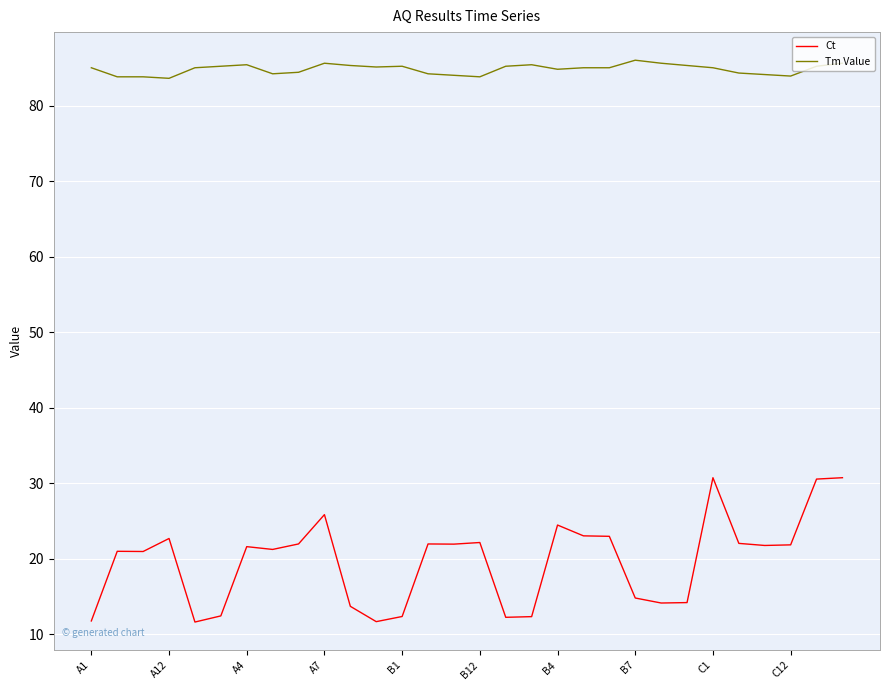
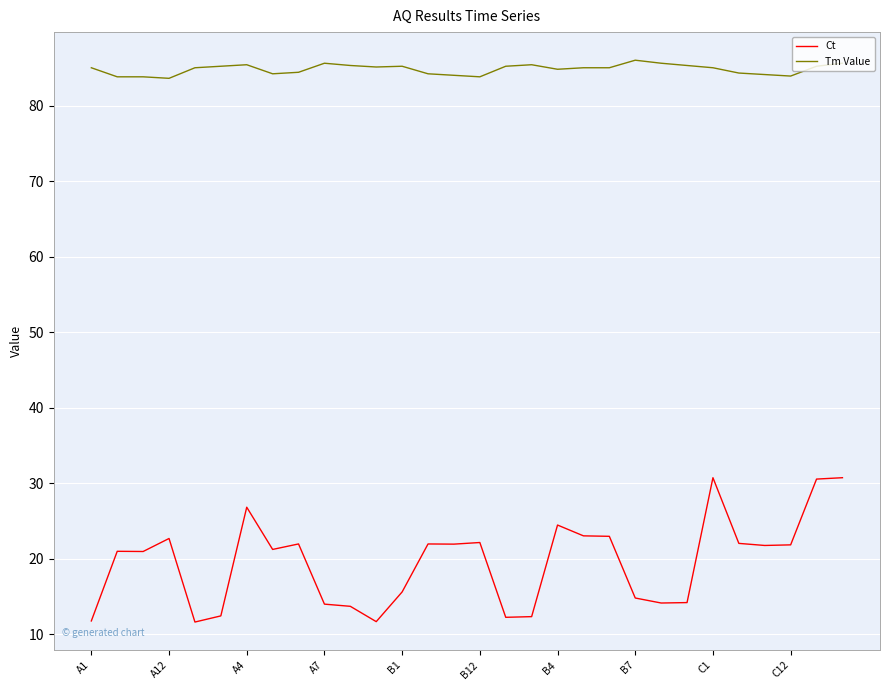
  {
    "Ct": {
      "A1": 12,
      "A12": 23,
-     "A4": 22,
-     "A7": 26,
-     "B1": 12,
+     "A4": 27,
+     "A7": 14,
+     "B1": 16,
      "B12": 22,
      "B4": 24,
      "B7": 15,
      "C1": 31,
      "C12": 22
    },
    "Tm Value": {
      "A1": 85,
      "A12": 84,
      "A4": 85,
      "A7": 86,
      "B1": 85,
      "B12": 84,
      "B4": 85,
      "B7": 86,
      "C1": 85,
      "C12": 84
    }
  }
